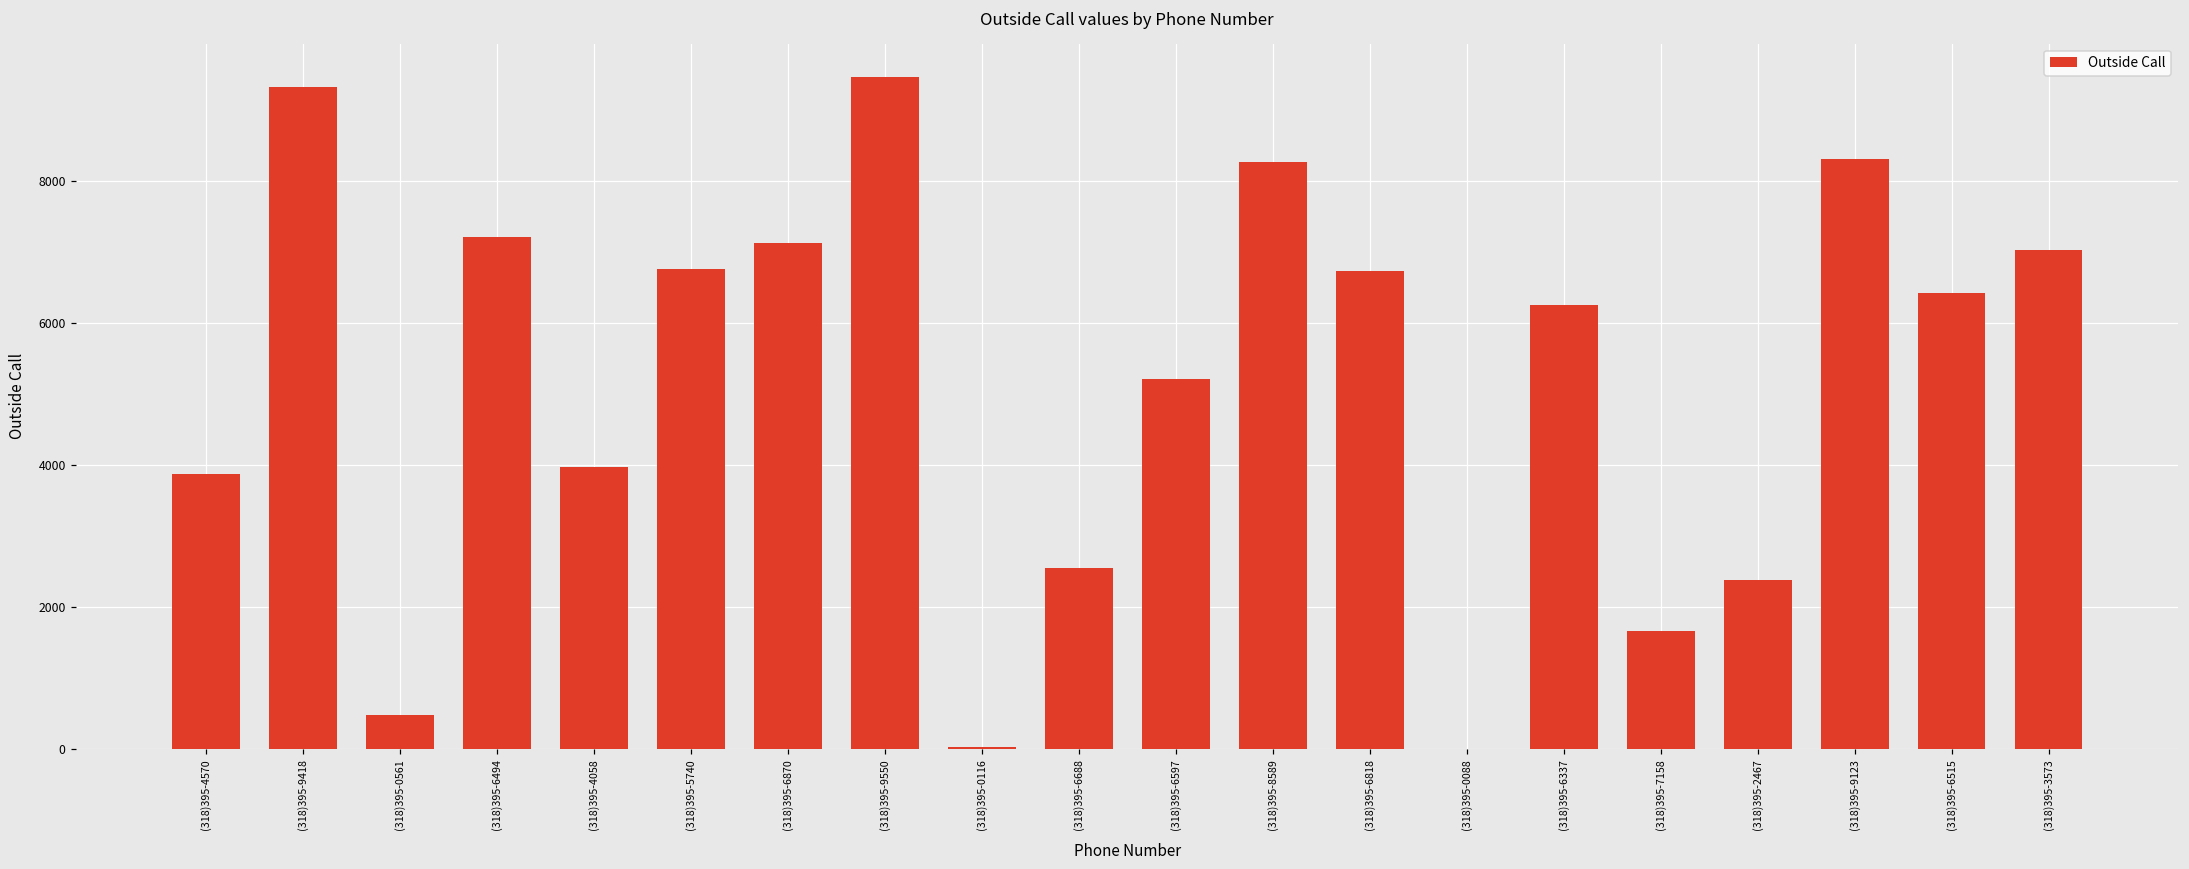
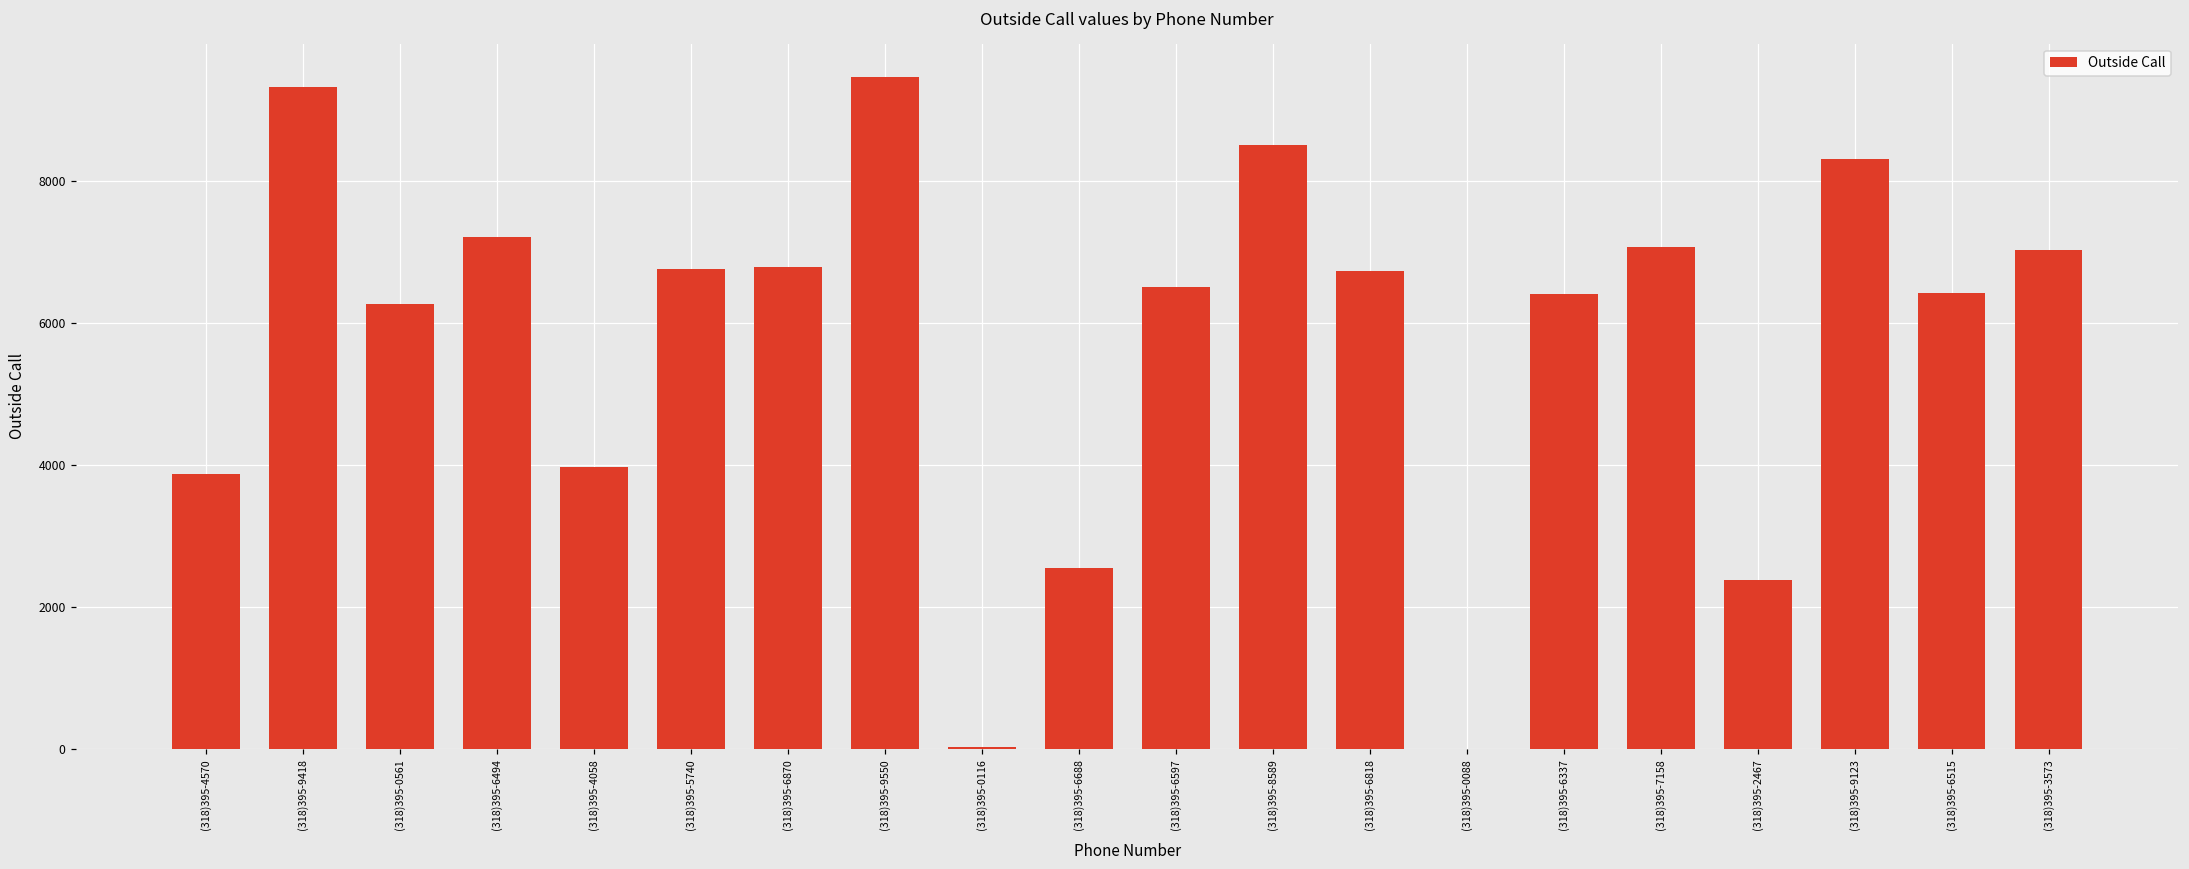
  {
    "(318)395-4570": 3900,
    "(318)395-9418": 9300,
-   "(318)395-0561": 500,
+   "(318)395-0561": 6300,
    "(318)395-6494": 7200,
    "(318)395-4058": 4000,
    "(318)395-5740": 6800,
-   "(318)395-6870": 7100,
+   "(318)395-6870": 6800,
    "(318)395-9550": 9500,
    "(318)395-6688": 2500,
-   "(318)395-6597": 5200,
-   "(318)395-8589": 8300,
+   "(318)395-6597": 6500,
+   "(318)395-8589": 8500,
    "(318)395-6818": 6700,
    "(318)395-0088": 0,
-   "(318)395-6337": 6200,
-   "(318)395-7158": 1700,
+   "(318)395-6337": 6400,
+   "(318)395-7158": 7100,
    "(318)395-2467": 2400,
    "(318)395-9123": 8300,
    "(318)395-6515": 6400,
    "(318)395-3573": 7000
  }
